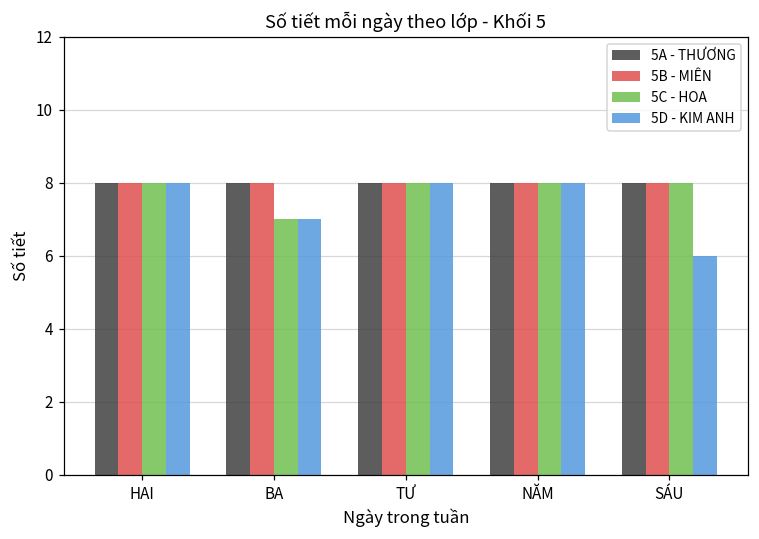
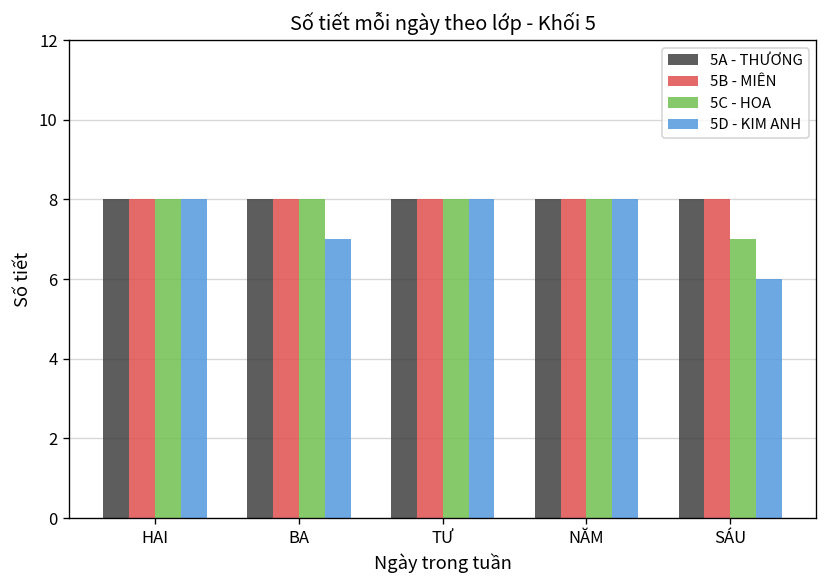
  {
    "5A - THƯƠNG": {
      "HAI": 8,
      "BA": 8,
      "TƯ": 8,
      "NĂM": 8,
      "SÁU": 8
    },
    "5B - MIÊN": {
      "HAI": 8,
      "BA": 8,
      "TƯ": 8,
      "NĂM": 8,
      "SÁU": 8
    },
    "5C - HOA": {
      "HAI": 8,
-     "BA": 7,
+     "BA": 8,
      "TƯ": 8,
      "NĂM": 8,
-     "SÁU": 8
+     "SÁU": 7
    },
    "5D - KIM ANH": {
      "HAI": 8,
      "BA": 7,
      "TƯ": 8,
      "NĂM": 8,
      "SÁU": 6
    }
  }
